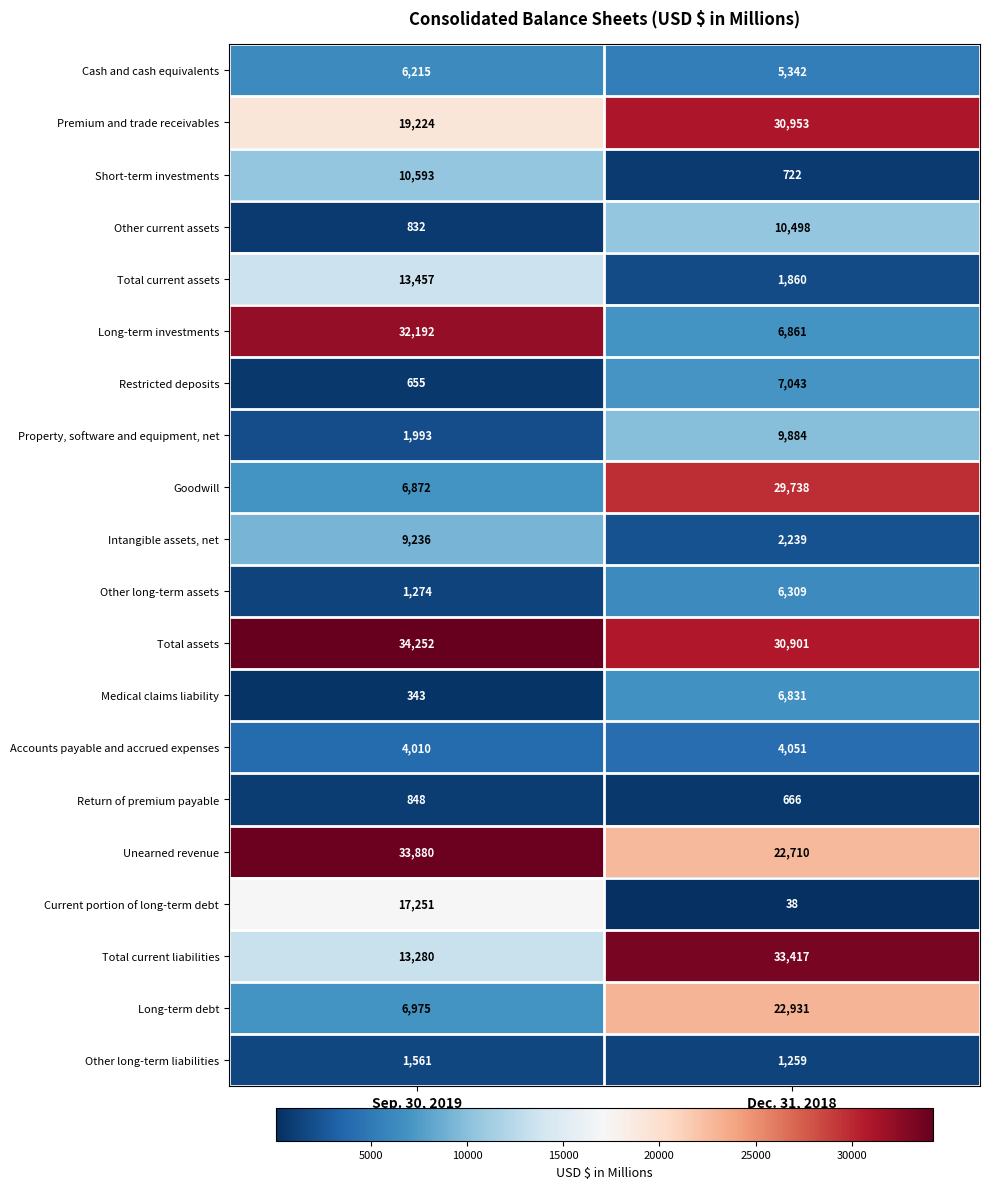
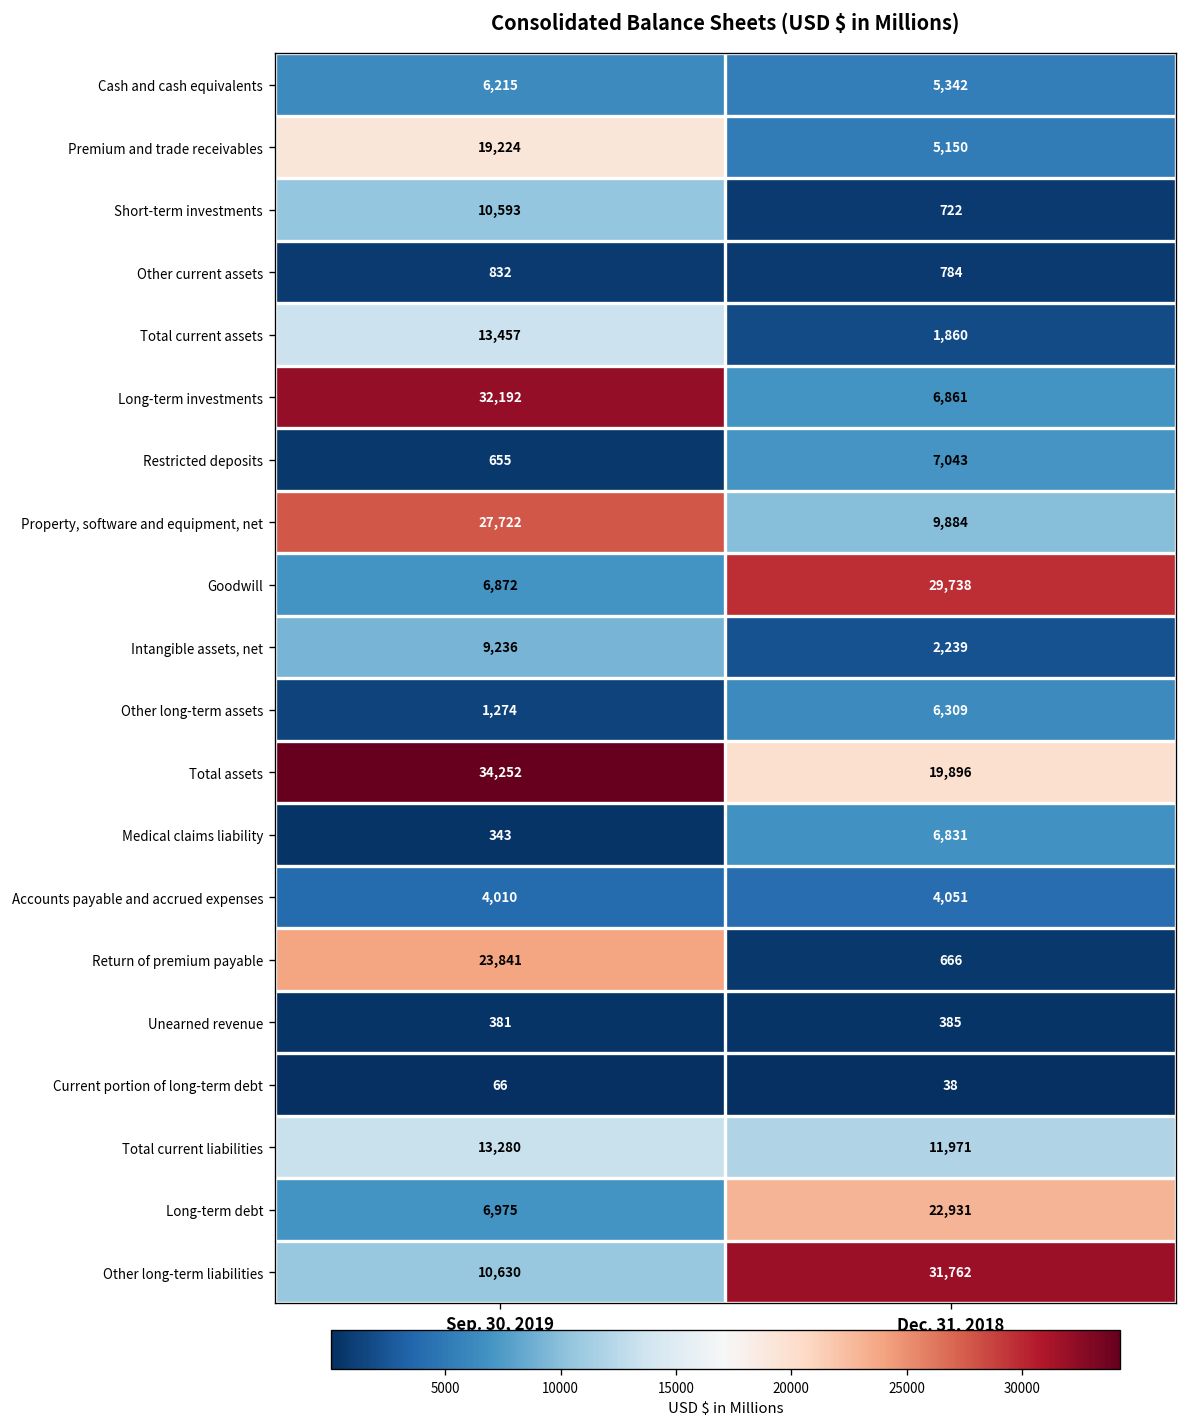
  {
    "Cash and cash equivalents": {
      "Sep. 30, 2019": "6,215",
      "Dec. 31, 2018": "5,342"
    },
    "Premium and trade receivables": {
      "Sep. 30, 2019": "19,224",
-     "Dec. 31, 2018": "30,953"
+     "Dec. 31, 2018": "5,150"
    },
    "Short-term investments": {
      "Sep. 30, 2019": "10,593",
      "Dec. 31, 2018": "722"
    },
    "Other current assets": {
      "Sep. 30, 2019": "832",
-     "Dec. 31, 2018": "10,498"
+     "Dec. 31, 2018": "784"
    },
    "Total current assets": {
      "Sep. 30, 2019": "13,457",
      "Dec. 31, 2018": "1,860"
    },
    "Long-term investments": {
      "Sep. 30, 2019": "32,192",
      "Dec. 31, 2018": "6,861"
    },
    "Restricted deposits": {
      "Sep. 30, 2019": "655",
      "Dec. 31, 2018": "7,043"
    },
    "Property, software and equipment, net": {
-     "Sep. 30, 2019": "1,993",
+     "Sep. 30, 2019": "27,722",
      "Dec. 31, 2018": "9,884"
    },
    "Goodwill": {
      "Sep. 30, 2019": "6,872",
      "Dec. 31, 2018": "29,738"
    },
    "Intangible assets, net": {
      "Sep. 30, 2019": "9,236",
      "Dec. 31, 2018": "2,239"
    },
    "Other long-term assets": {
      "Sep. 30, 2019": "1,274",
      "Dec. 31, 2018": "6,309"
    },
    "Total assets": {
      "Sep. 30, 2019": "34,252",
-     "Dec. 31, 2018": "30,901"
+     "Dec. 31, 2018": "19,896"
    },
    "Medical claims liability": {
      "Sep. 30, 2019": "343",
      "Dec. 31, 2018": "6,831"
    },
    "Accounts payable and accrued expenses": {
      "Sep. 30, 2019": "4,010",
      "Dec. 31, 2018": "4,051"
    },
    "Return of premium payable": {
-     "Sep. 30, 2019": "848",
+     "Sep. 30, 2019": "23,841",
      "Dec. 31, 2018": "666"
    },
    "Unearned revenue": {
-     "Sep. 30, 2019": "33,880",
-     "Dec. 31, 2018": "22,710"
+     "Sep. 30, 2019": "381",
+     "Dec. 31, 2018": "385"
    },
    "Current portion of long-term debt": {
-     "Sep. 30, 2019": "17,251",
+     "Sep. 30, 2019": "66",
      "Dec. 31, 2018": "38"
    },
    "Total current liabilities": {
      "Sep. 30, 2019": "13,280",
-     "Dec. 31, 2018": "33,417"
+     "Dec. 31, 2018": "11,971"
    },
    "Long-term debt": {
      "Sep. 30, 2019": "6,975",
      "Dec. 31, 2018": "22,931"
    },
    "Other long-term liabilities": {
-     "Sep. 30, 2019": "1,561",
-     "Dec. 31, 2018": "1,259"
+     "Sep. 30, 2019": "10,630",
+     "Dec. 31, 2018": "31,762"
    }
  }
